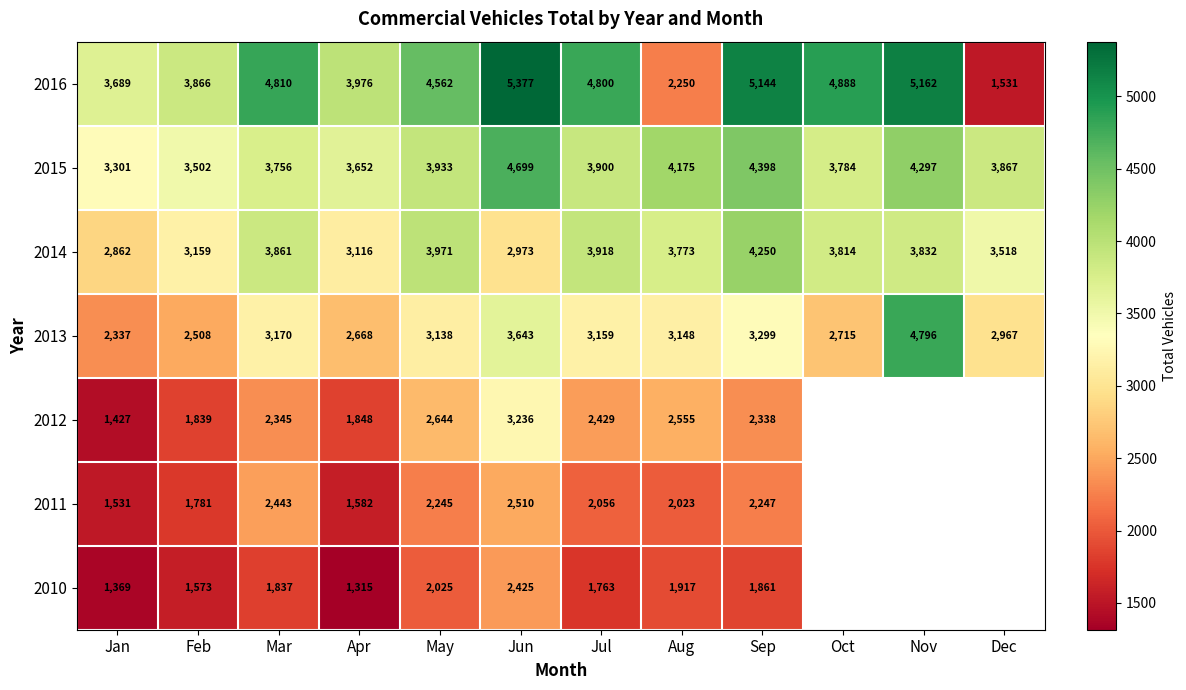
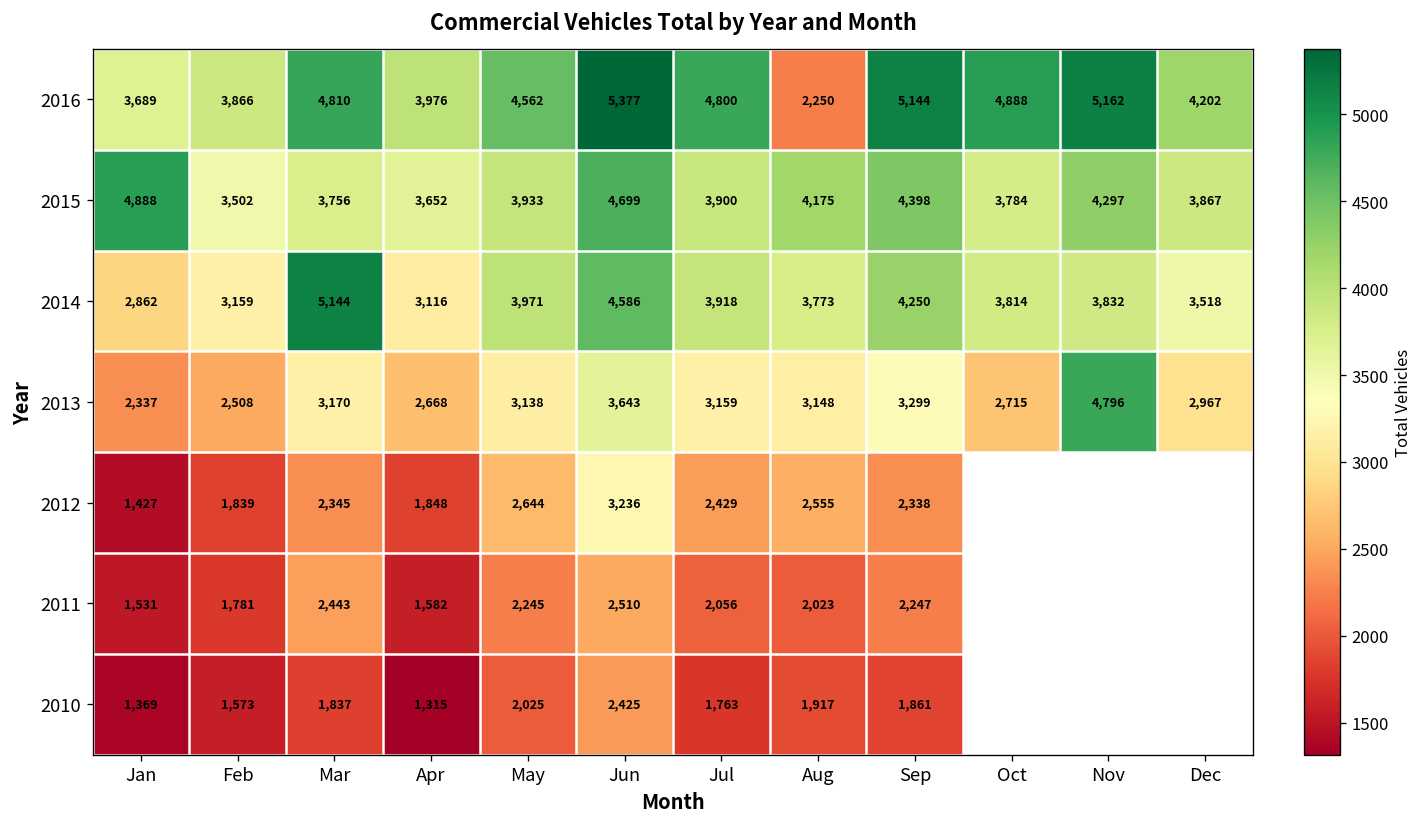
  {
    "2016": {
      "Jan": "3,689",
      "Feb": "3,866",
      "Mar": "4,810",
      "Apr": "3,976",
      "May": "4,562",
      "Jun": "5,377",
      "Jul": "4,800",
      "Aug": "2,250",
      "Sep": "5,144",
      "Oct": "4,888",
      "Nov": "5,162",
-     "Dec": "1,531"
+     "Dec": "4,202"
    },
    "2015": {
-     "Jan": "3,301",
+     "Jan": "4,888",
      "Feb": "3,502",
      "Mar": "3,756",
      "Apr": "3,652",
      "May": "3,933",
      "Jun": "4,699",
      "Jul": "3,900",
      "Aug": "4,175",
      "Sep": "4,398",
      "Oct": "3,784",
      "Nov": "4,297",
      "Dec": "3,867"
    },
    "2014": {
      "Jan": "2,862",
      "Feb": "3,159",
-     "Mar": "3,861",
+     "Mar": "5,144",
      "Apr": "3,116",
      "May": "3,971",
-     "Jun": "2,973",
+     "Jun": "4,586",
      "Jul": "3,918",
      "Aug": "3,773",
      "Sep": "4,250",
      "Oct": "3,814",
      "Nov": "3,832",
      "Dec": "3,518"
    },
    "2013": {
      "Jan": "2,337",
      "Feb": "2,508",
      "Mar": "3,170",
      "Apr": "2,668",
      "May": "3,138",
      "Jun": "3,643",
      "Jul": "3,159",
      "Aug": "3,148",
      "Sep": "3,299",
      "Oct": "2,715",
      "Nov": "4,796",
      "Dec": "2,967"
    },
    "2012": {
      "Jan": "1,427",
      "Feb": "1,839",
      "Mar": "2,345",
      "Apr": "1,848",
      "May": "2,644",
      "Jun": "3,236",
      "Jul": "2,429",
      "Aug": "2,555",
      "Sep": "2,338"
    },
    "2011": {
      "Jan": "1,531",
      "Feb": "1,781",
      "Mar": "2,443",
      "Apr": "1,582",
      "May": "2,245",
      "Jun": "2,510",
      "Jul": "2,056",
      "Aug": "2,023",
      "Sep": "2,247"
    },
    "2010": {
      "Jan": "1,369",
      "Feb": "1,573",
      "Mar": "1,837",
      "Apr": "1,315",
      "May": "2,025",
      "Jun": "2,425",
      "Jul": "1,763",
      "Aug": "1,917",
      "Sep": "1,861"
    }
  }
